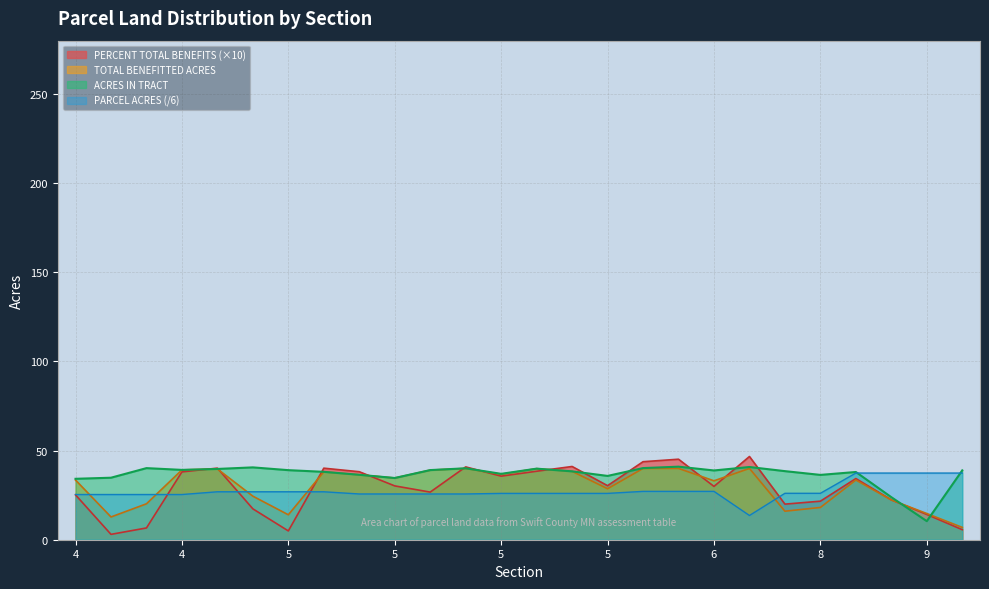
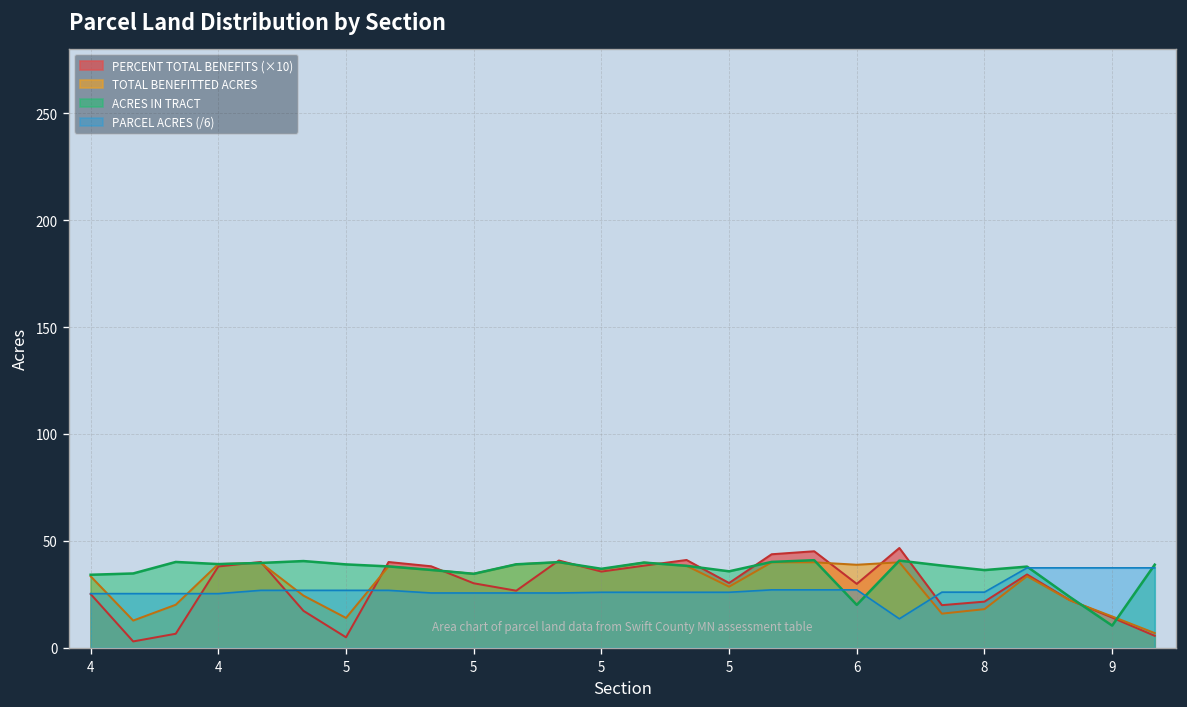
  {
    "PERCENT TOTAL BENEFITS (×10)": {
      "6": 30
    },
    "TOTAL BENEFITTED ACRES": {
-     "6": 33
+     "6": 39
    },
    "ACRES IN TRACT": {
-     "6": 39,
+     "6": 20,
      "9": 10
    },
    "PARCEL ACRES (/6)": {
      "6": 27,
      "9": 37
    }
  }
